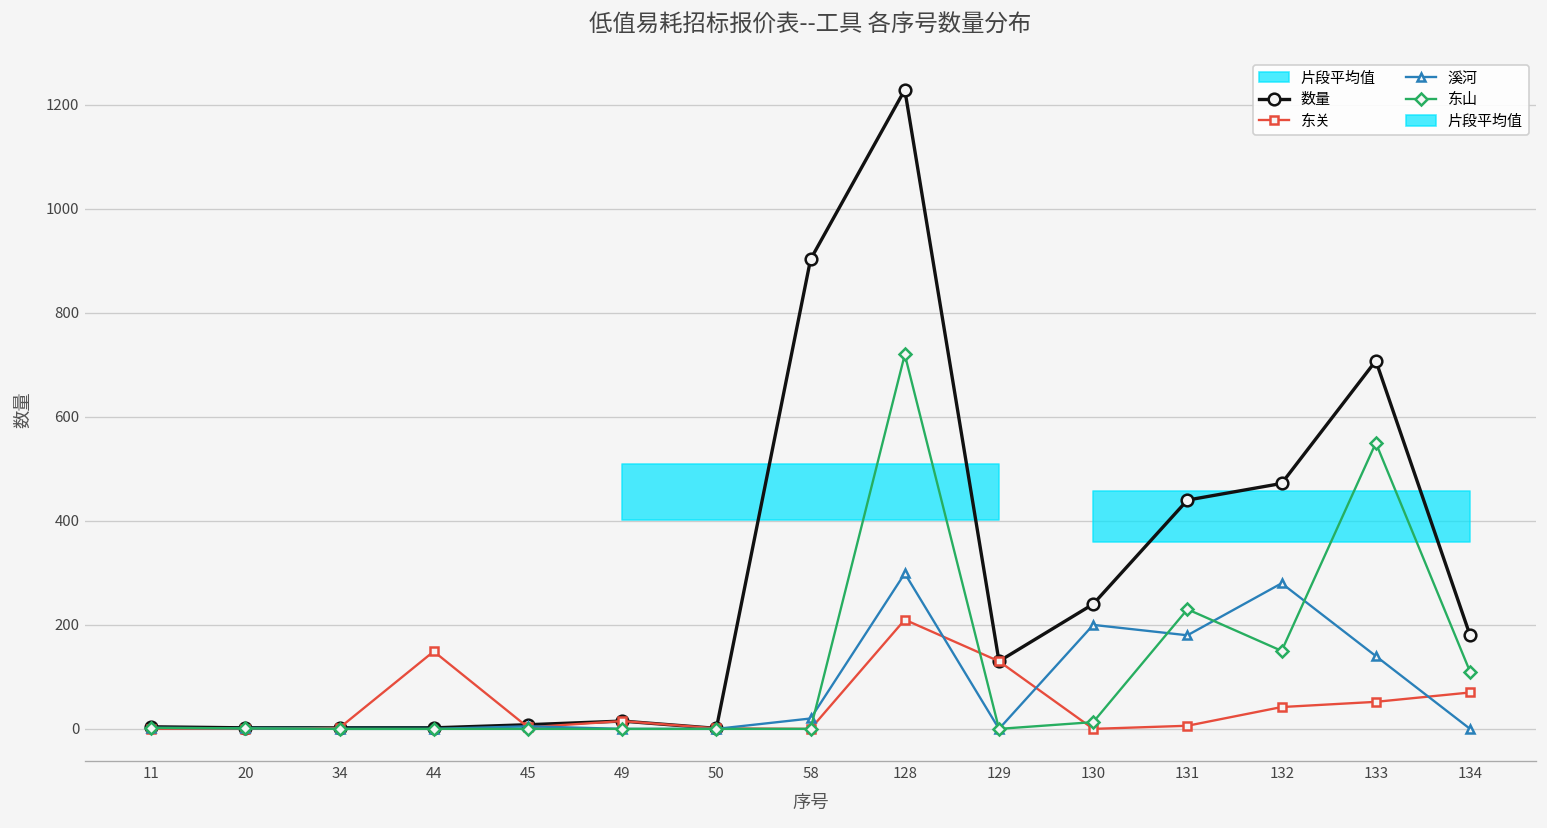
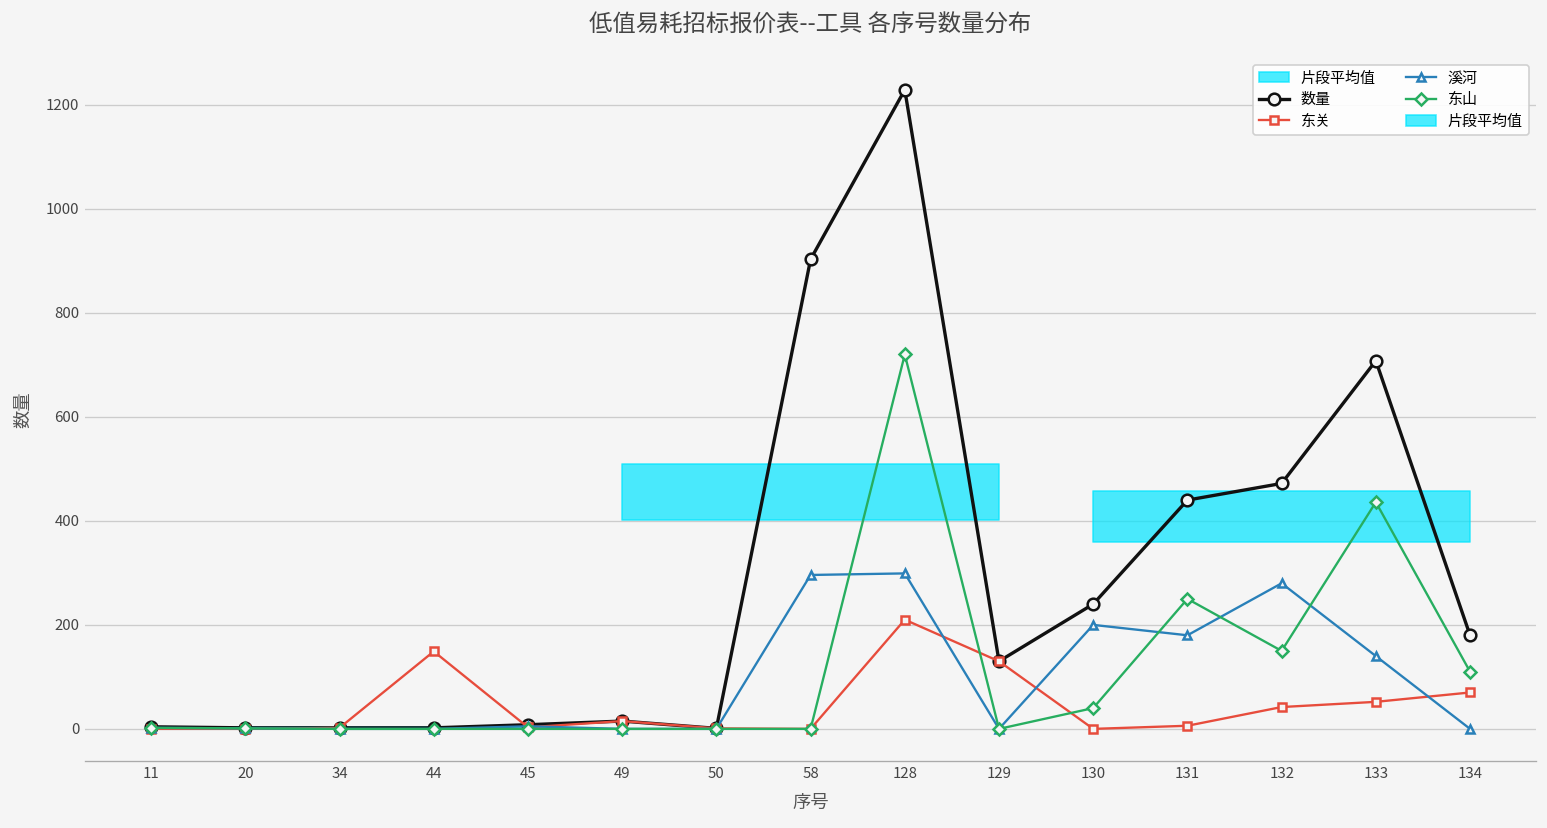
  {
    "数量": {
      "58": 900,
      "128": 1230,
      "130": 240,
      "131": 440,
      "132": 470,
      "133": 710,
      "134": 180
    },
    "东关": {
      "44": 150,
      "128": 210,
      "130": 0,
      "131": 10,
      "132": 40,
      "133": 50,
      "134": 70
    },
    "溪河": {
-     "58": 20,
+     "58": 300,
      "128": 300,
      "130": 200,
      "131": 180,
      "132": 280,
      "133": 140,
      "134": 0
    },
    "东山": {
      "128": 720,
-     "130": 10,
-     "131": 230,
+     "130": 40,
+     "131": 250,
      "132": 150,
-     "133": 550,
+     "133": 440,
      "134": 110
    }
  }
